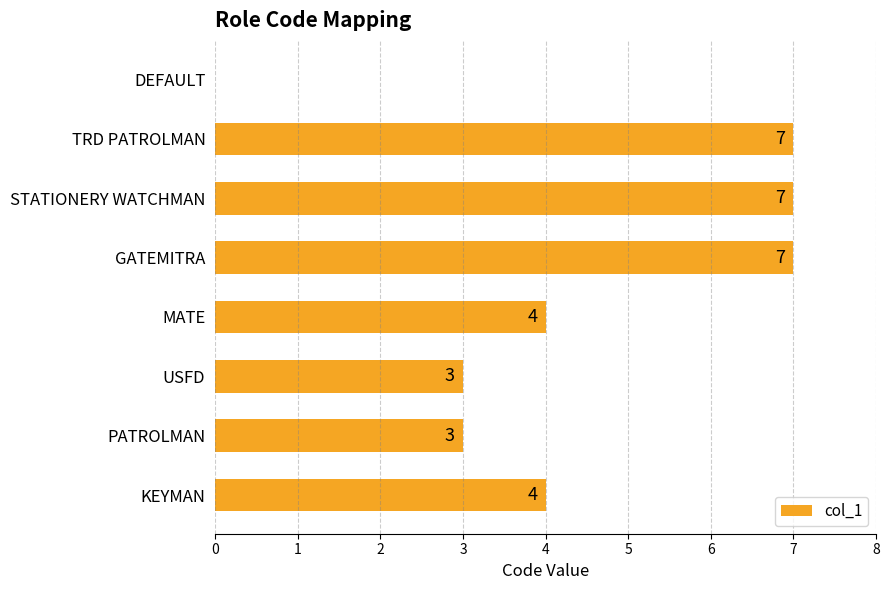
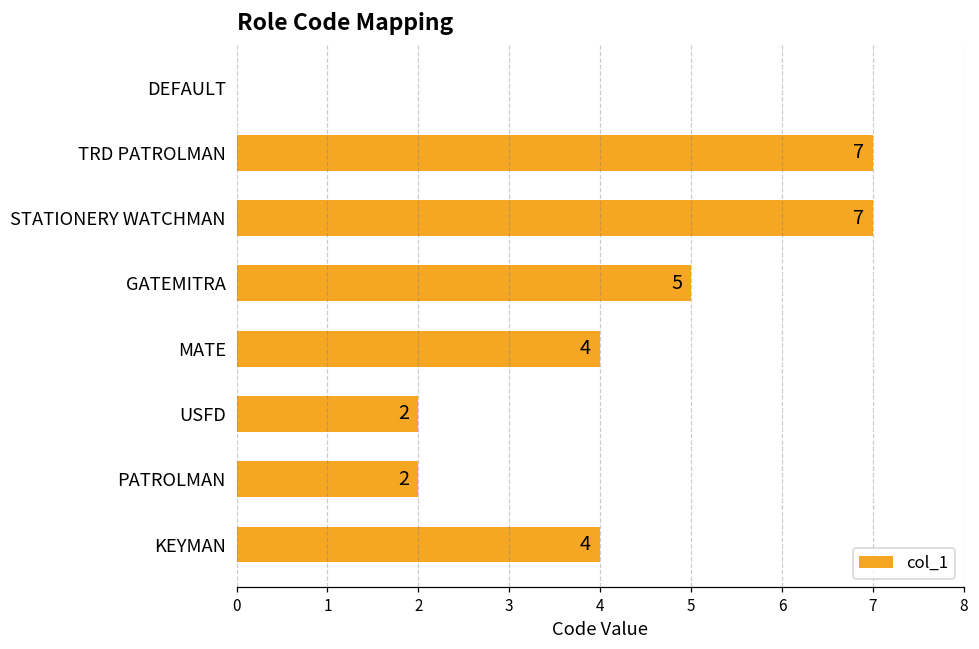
  {
    "TRD PATROLMAN": 7,
    "STATIONERY WATCHMAN": 7,
-   "GATEMITRA": 7,
+   "GATEMITRA": 5,
    "MATE": 4,
-   "USFD": 3,
-   "PATROLMAN": 3,
+   "USFD": 2,
+   "PATROLMAN": 2,
    "KEYMAN": 4
  }
